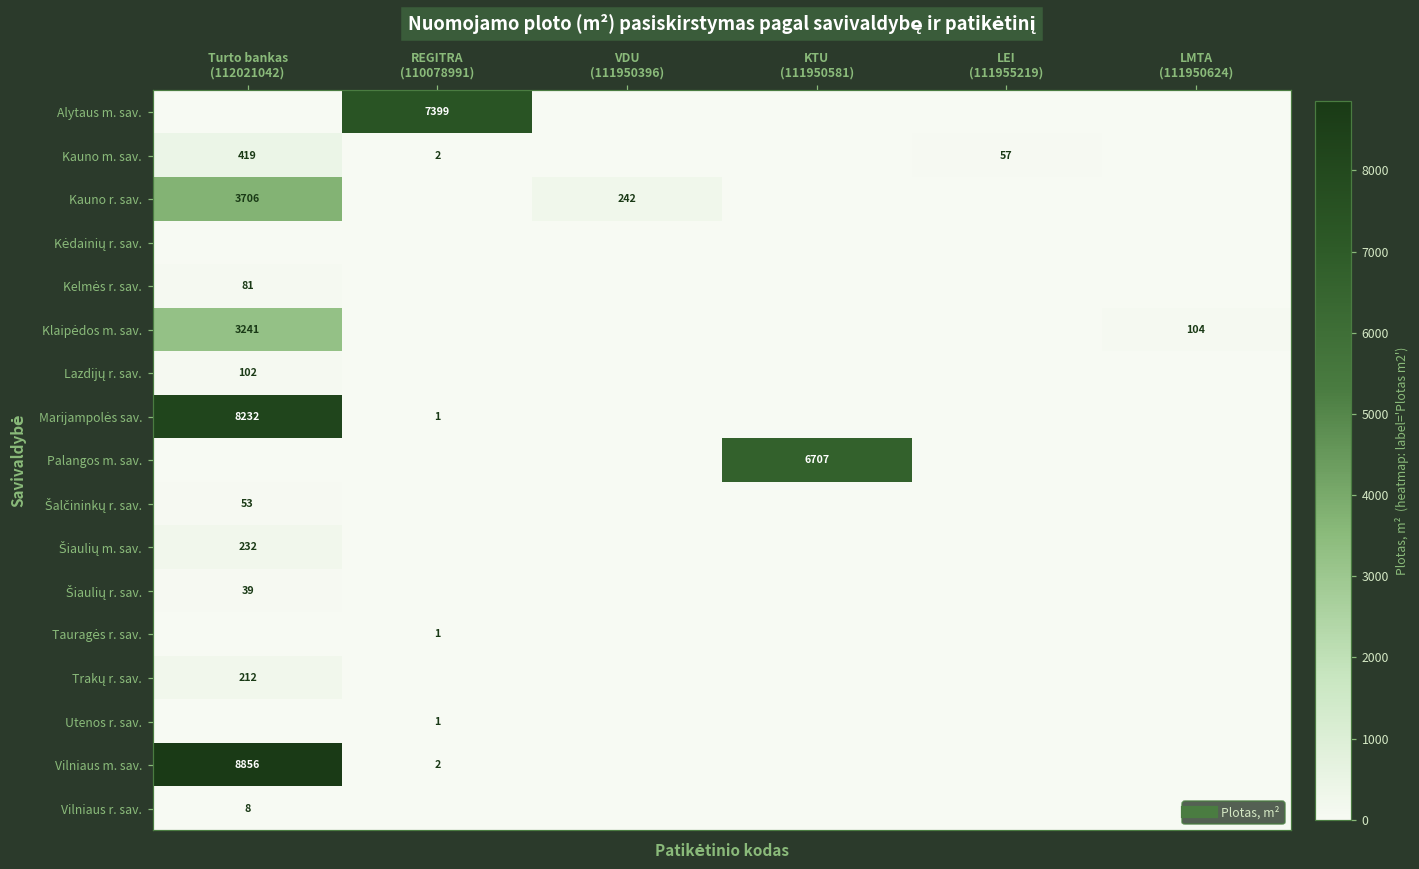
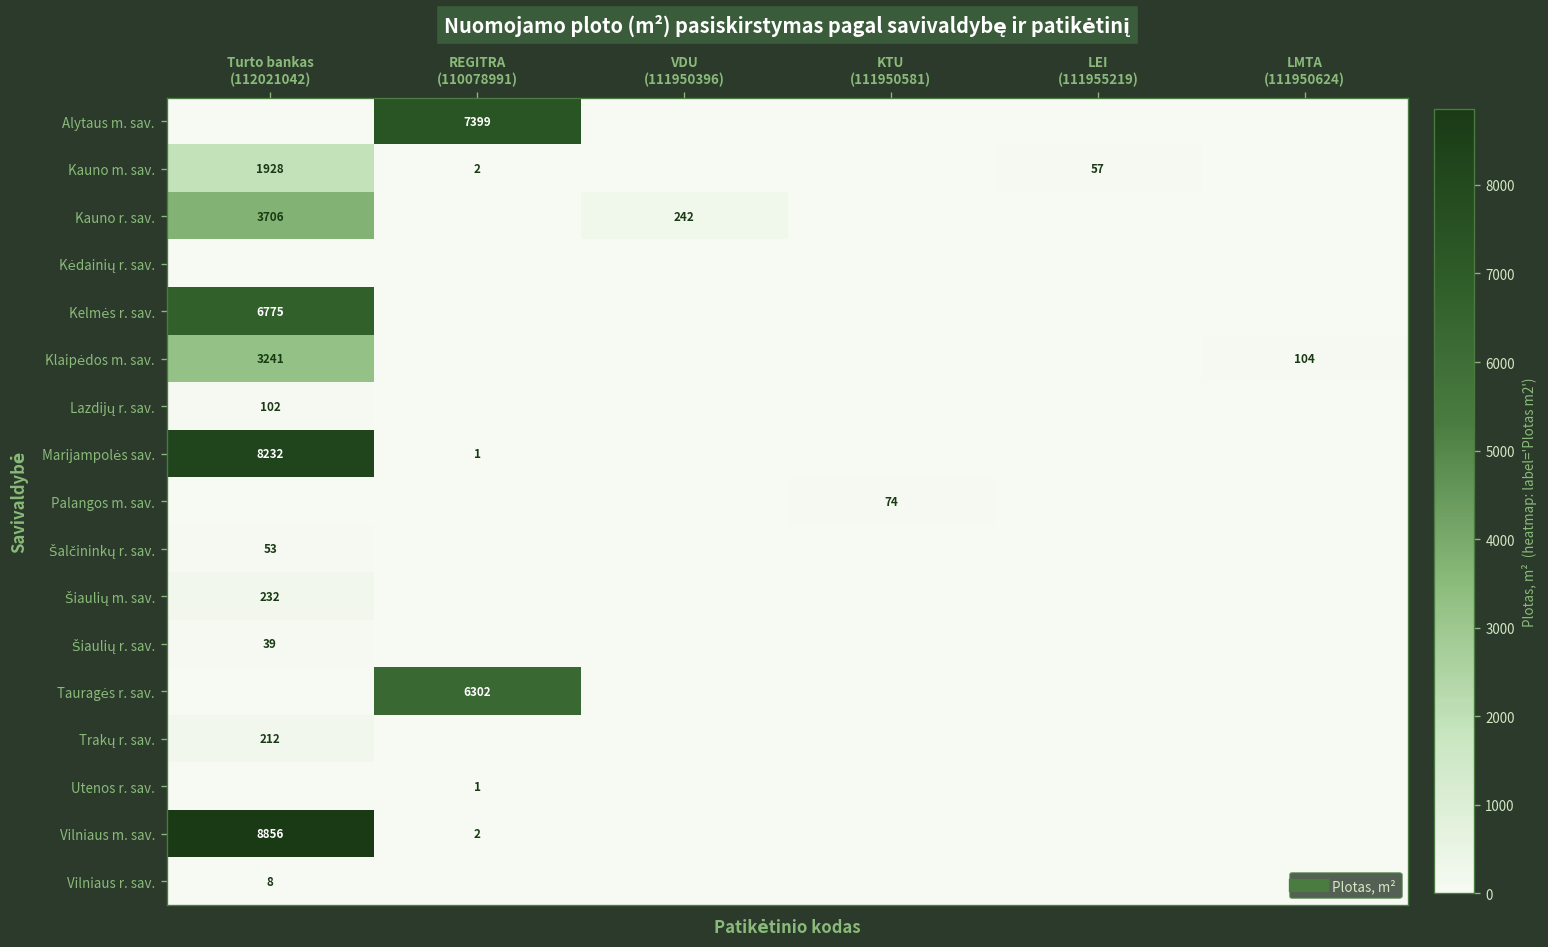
  {
    "Alytaus m. sav.": {
      "REGITRA (110078991)": 7399
    },
    "Kauno m. sav.": {
-     "Turto bankas (112021042)": 419,
+     "Turto bankas (112021042)": 1928,
      "REGITRA (110078991)": 2,
      "LEI (111955219)": 57
    },
    "Kauno r. sav.": {
      "Turto bankas (112021042)": 3706,
      "VDU (111950396)": 242
    },
    "Kelmės r. sav.": {
-     "Turto bankas (112021042)": 81
+     "Turto bankas (112021042)": 6775
    },
    "Klaipėdos m. sav.": {
      "Turto bankas (112021042)": 3241,
      "LMTA (111950624)": 104
    },
    "Lazdijų r. sav.": {
      "Turto bankas (112021042)": 102
    },
    "Marijampolės sav.": {
      "Turto bankas (112021042)": 8232,
      "REGITRA (110078991)": 1
    },
    "Palangos m. sav.": {
-     "KTU (111950581)": 6707
+     "KTU (111950581)": 74
    },
    "Šalčininkų r. sav.": {
      "Turto bankas (112021042)": 53
    },
    "Šiaulių m. sav.": {
      "Turto bankas (112021042)": 232
    },
    "Šiaulių r. sav.": {
      "Turto bankas (112021042)": 39
    },
    "Tauragės r. sav.": {
-     "REGITRA (110078991)": 1
+     "REGITRA (110078991)": 6302
    },
    "Trakų r. sav.": {
      "Turto bankas (112021042)": 212
    },
    "Utenos r. sav.": {
      "REGITRA (110078991)": 1
    },
    "Vilniaus m. sav.": {
      "Turto bankas (112021042)": 8856,
      "REGITRA (110078991)": 2
    },
    "Vilniaus r. sav.": {
      "Turto bankas (112021042)": 8
    }
  }
